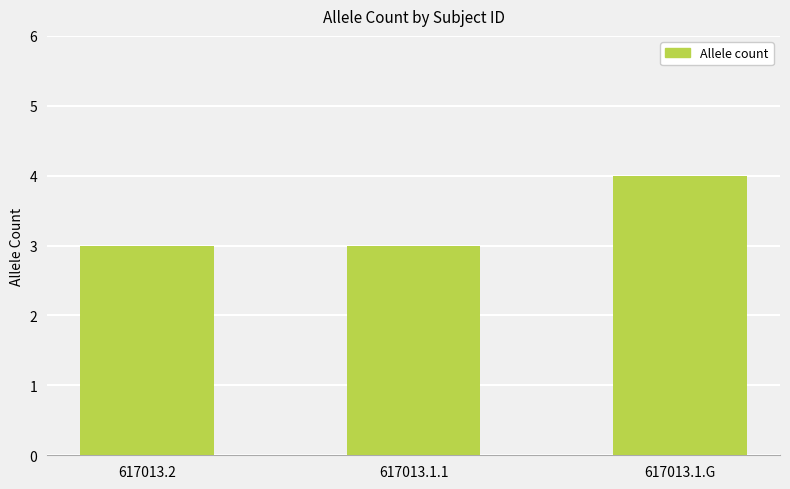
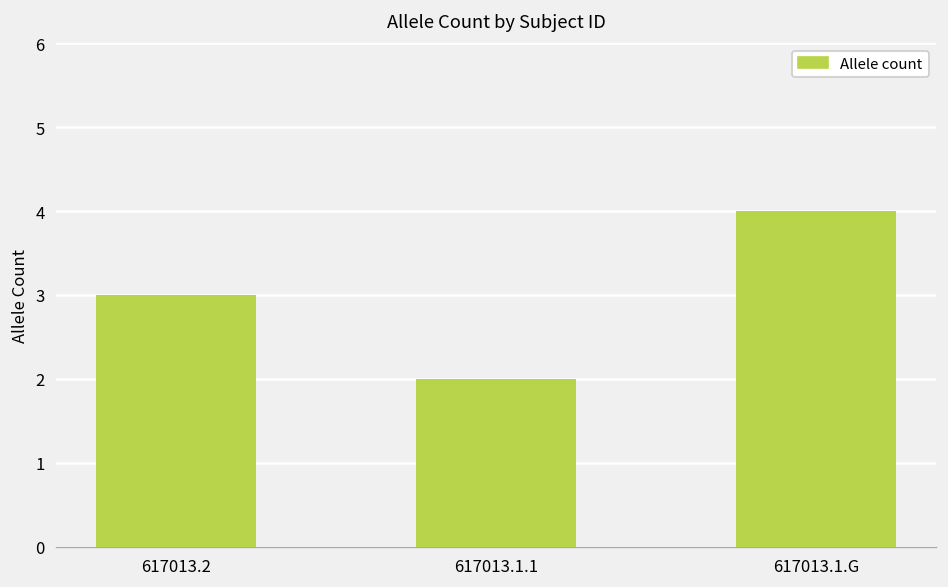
  {
    "617013.2": 3,
-   "617013.1.1": 3,
+   "617013.1.1": 2,
    "617013.1.G": 4
  }
